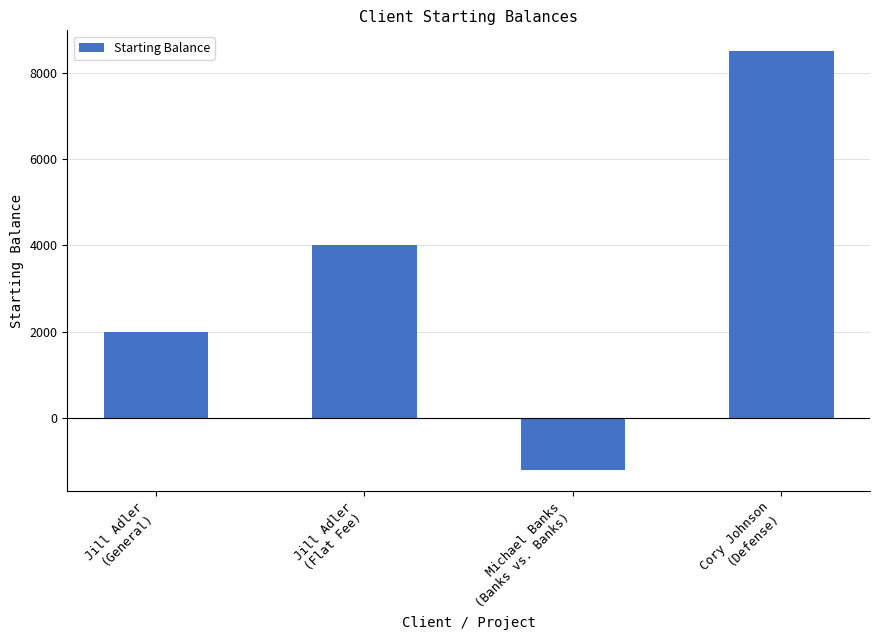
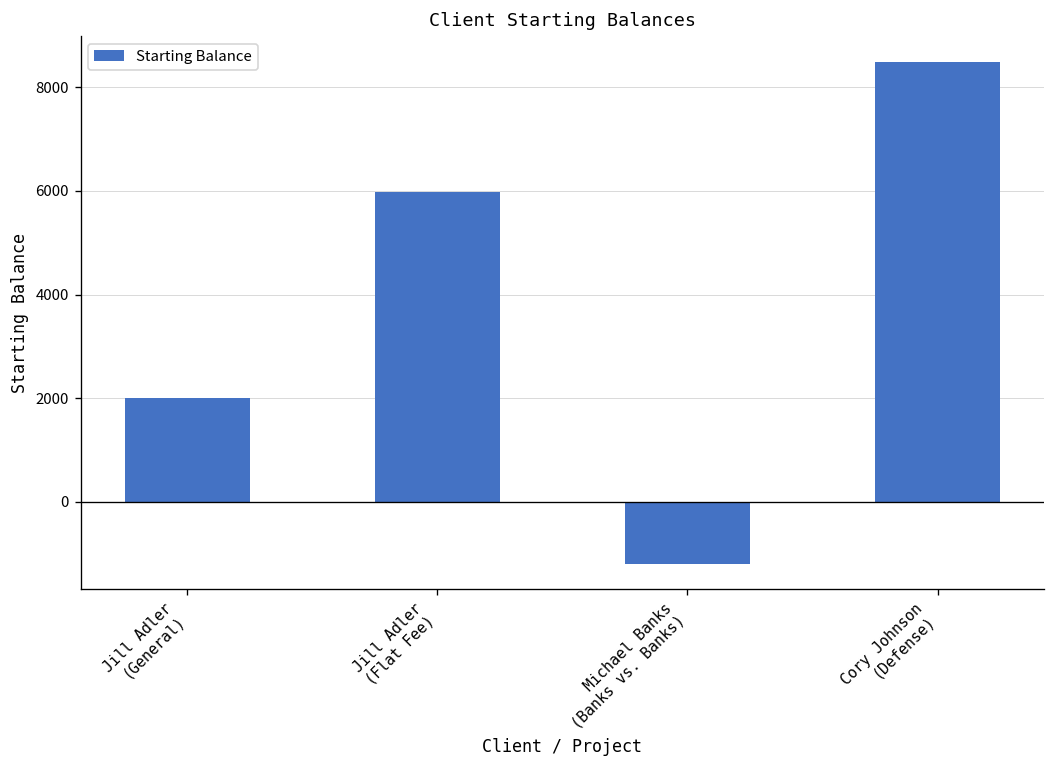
  {
    "Jill Adler (General)": 2000,
-   "Jill Adler (Flat Fee)": 4000,
+   "Jill Adler (Flat Fee)": 6000,
    "Michael Banks (Banks vs. Banks)": -1200,
    "Cory Johnson (Defense)": 8500
  }
